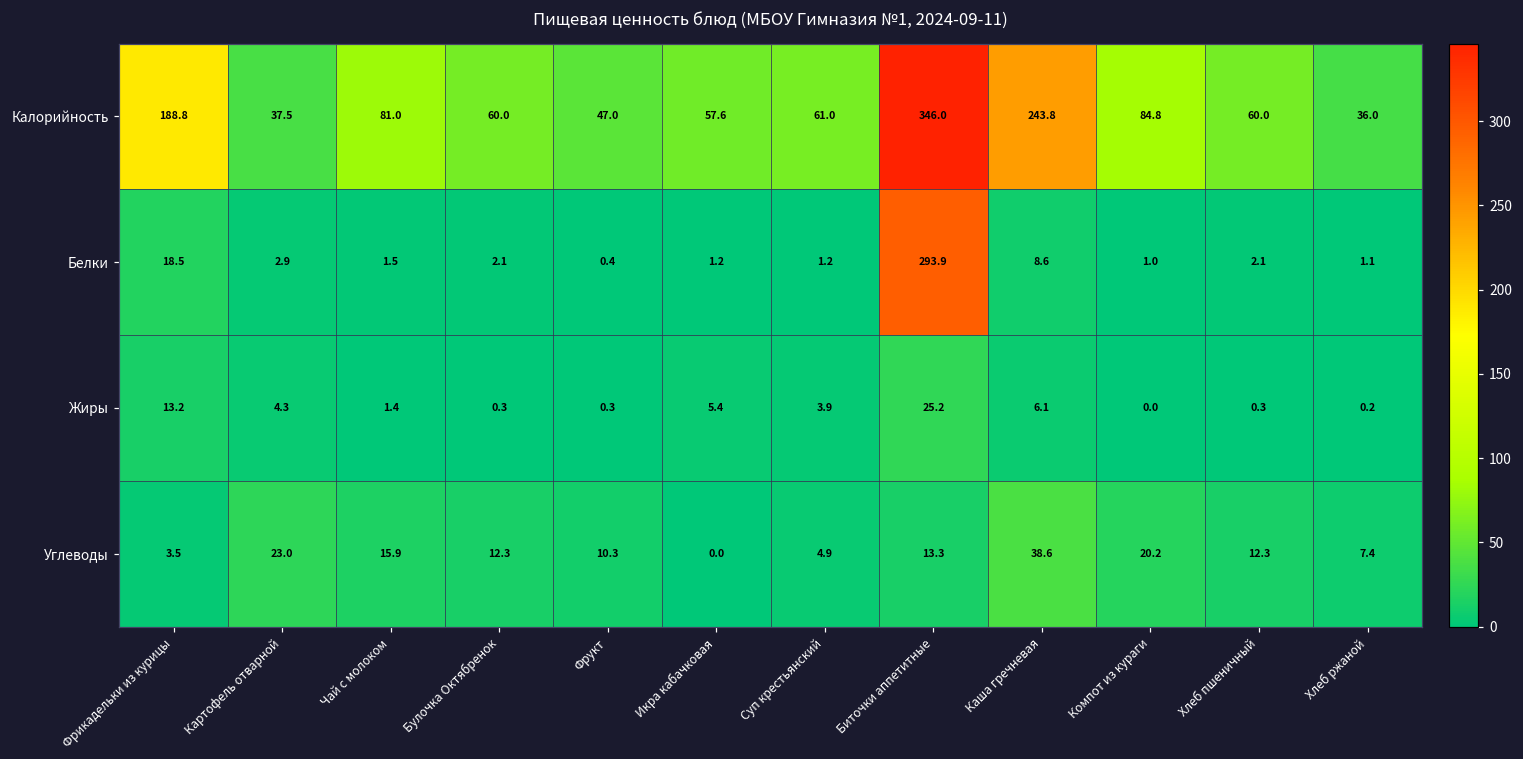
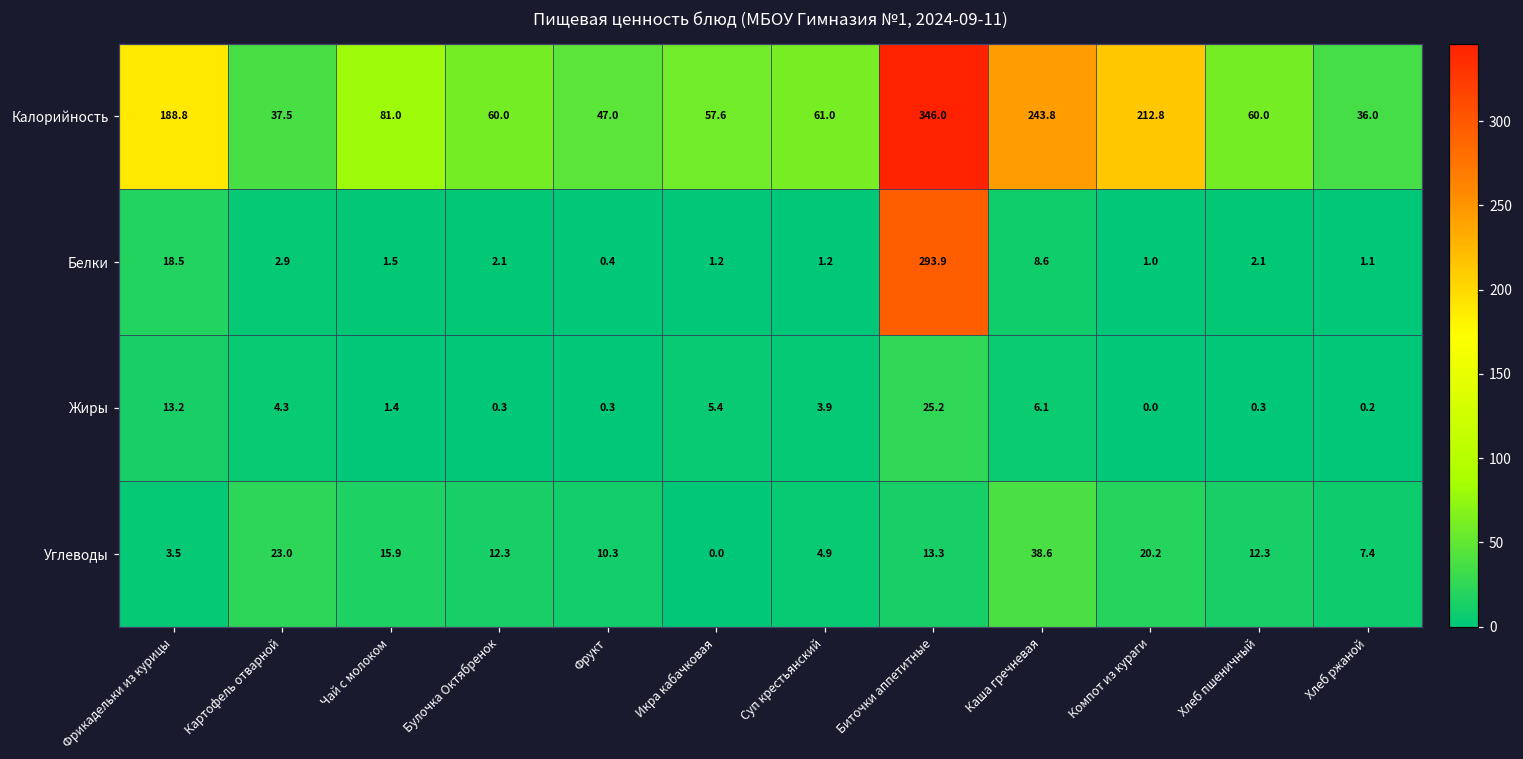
  {
    "Калорийность": {
      "Фрикадельки из курицы": 188.8,
      "Картофель отварной": 37.5,
      "Чай с молоком": 81.0,
      "Булочка Октябренок": 60.0,
      "Фрукт": 47.0,
      "Икра кабачковая": 57.6,
      "Суп крестьянский": 61.0,
      "Биточки аппетитные": 346.0,
      "Каша гречневая": 243.8,
-     "Компот из кураги": 84.8,
+     "Компот из кураги": 212.8,
      "Хлеб пшеничный": 60.0,
      "Хлеб ржаной": 36.0
    },
    "Белки": {
      "Фрикадельки из курицы": 18.5,
      "Картофель отварной": 2.9,
      "Чай с молоком": 1.5,
      "Булочка Октябренок": 2.1,
      "Фрукт": 0.4,
      "Икра кабачковая": 1.2,
      "Суп крестьянский": 1.2,
      "Биточки аппетитные": 293.9,
      "Каша гречневая": 8.6,
      "Компот из кураги": 1.0,
      "Хлеб пшеничный": 2.1,
      "Хлеб ржаной": 1.1
    },
    "Жиры": {
      "Фрикадельки из курицы": 13.2,
      "Картофель отварной": 4.3,
      "Чай с молоком": 1.4,
      "Булочка Октябренок": 0.3,
      "Фрукт": 0.3,
      "Икра кабачковая": 5.4,
      "Суп крестьянский": 3.9,
      "Биточки аппетитные": 25.2,
      "Каша гречневая": 6.1,
      "Компот из кураги": 0.0,
      "Хлеб пшеничный": 0.3,
      "Хлеб ржаной": 0.2
    },
    "Углеводы": {
      "Фрикадельки из курицы": 3.5,
      "Картофель отварной": 23.0,
      "Чай с молоком": 15.9,
      "Булочка Октябренок": 12.3,
      "Фрукт": 10.3,
      "Икра кабачковая": 0.0,
      "Суп крестьянский": 4.9,
      "Биточки аппетитные": 13.3,
      "Каша гречневая": 38.6,
      "Компот из кураги": 20.2,
      "Хлеб пшеничный": 12.3,
      "Хлеб ржаной": 7.4
    }
  }
